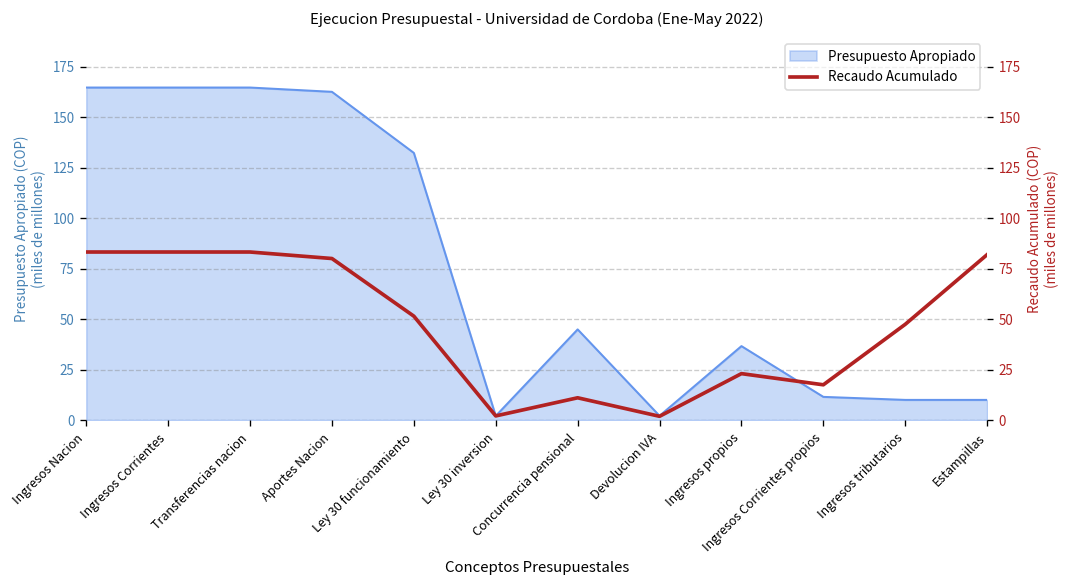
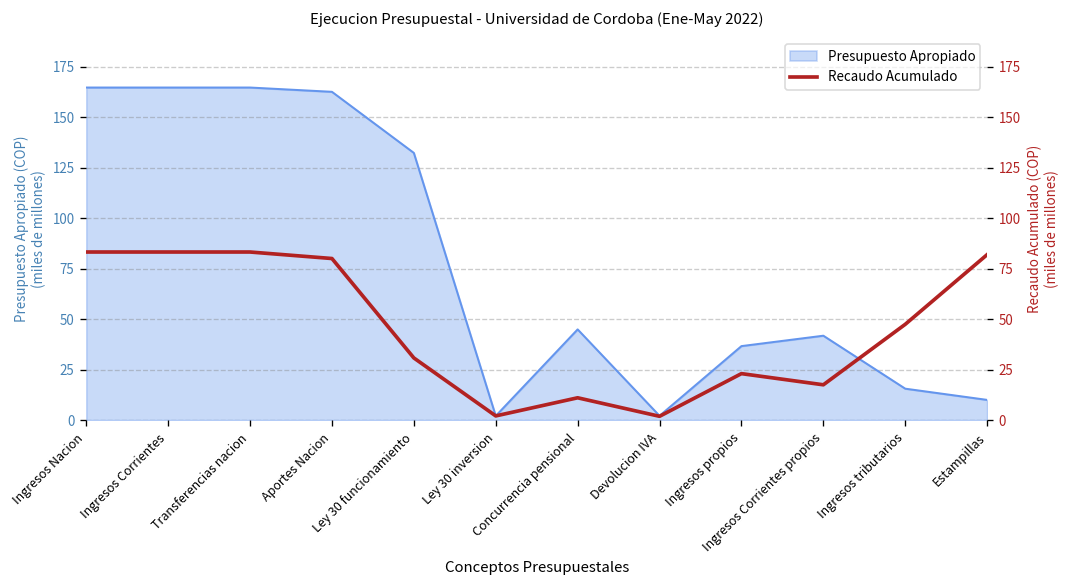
  {
    "Presupuesto Apropiado": {
      "Ingresos Nacion": 165,
      "Ingresos Corrientes": 165,
      "Transferencias nacion": 165,
      "Aportes Nacion": 163,
      "Ley 30 funcionamiento": 132,
      "Ley 30 inversion": 2,
      "Concurrencia pensional": 45,
      "Devolucion IVA": 2,
      "Ingresos propios": 37,
-     "Ingresos Corrientes propios": 11,
-     "Ingresos tributarios": 10,
+     "Ingresos Corrientes propios": 42,
+     "Ingresos tributarios": 16,
      "Estampillas": 10
    },
    "Recaudo Acumulado": {
      "Ingresos Nacion": 83,
      "Ingresos Corrientes": 83,
      "Transferencias nacion": 83,
      "Aportes Nacion": 80,
-     "Ley 30 funcionamiento": 51,
+     "Ley 30 funcionamiento": 31,
      "Ley 30 inversion": 2,
      "Concurrencia pensional": 11,
      "Devolucion IVA": 2,
      "Ingresos propios": 23,
      "Ingresos Corrientes propios": 17,
      "Ingresos tributarios": 47,
      "Estampillas": 82
    }
  }
